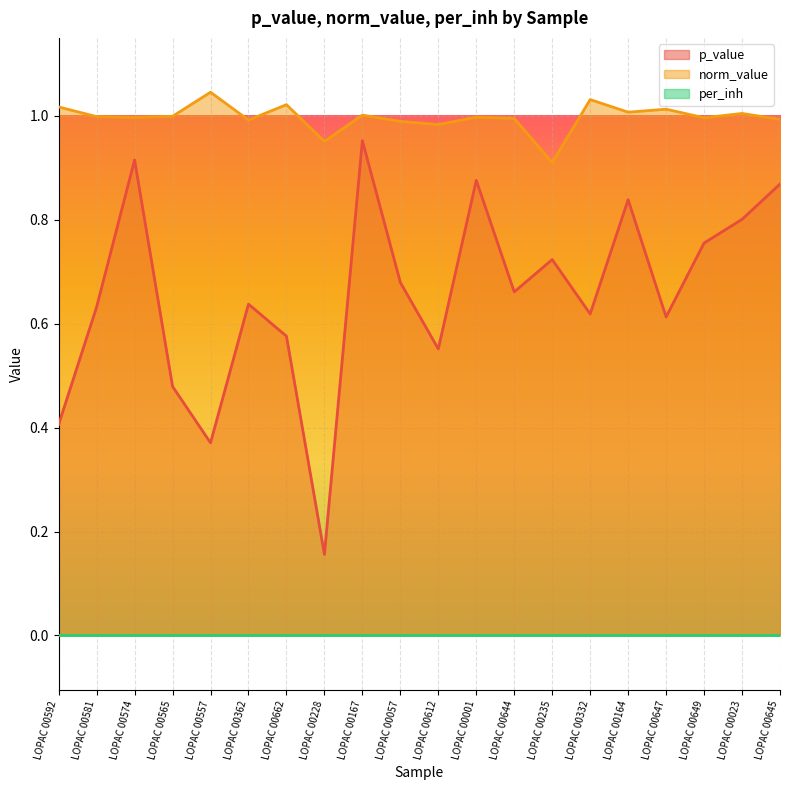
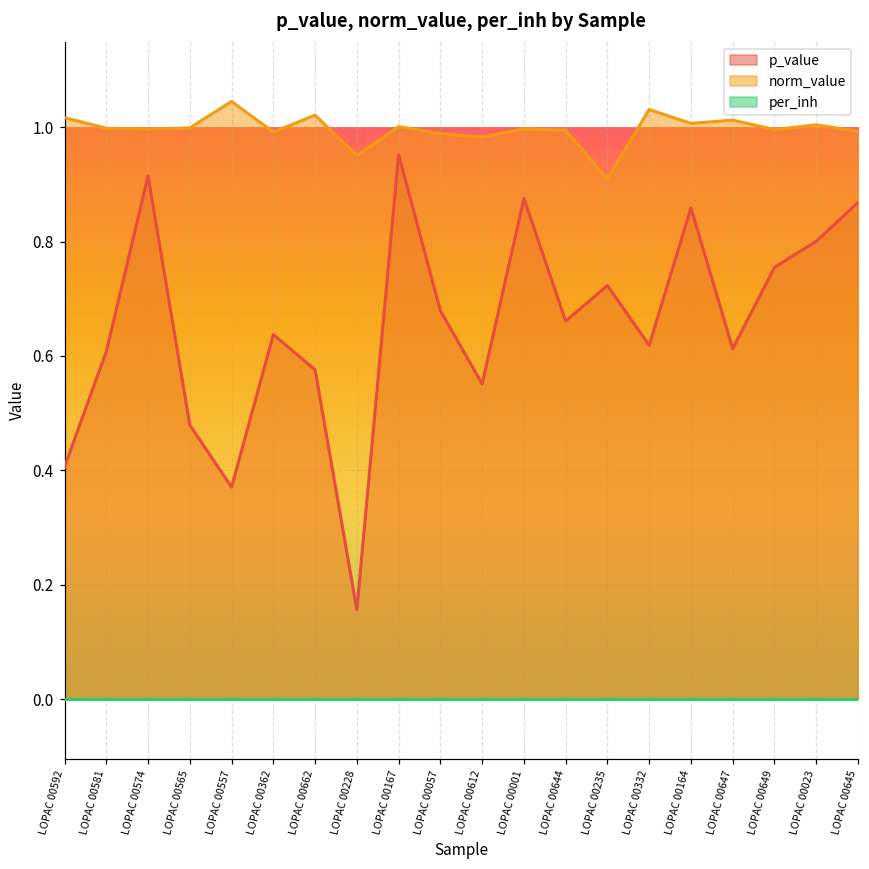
  {
    "p_value": {
      "LOPAC 00592": 0.41,
-     "LOPAC 00581": 0.63,
+     "LOPAC 00581": 0.61,
      "LOPAC 00574": 0.91,
      "LOPAC 00565": 0.48,
      "LOPAC 00557": 0.37,
      "LOPAC 00362": 0.64,
      "LOPAC 00662": 0.58,
      "LOPAC 00228": 0.16,
      "LOPAC 00167": 0.95,
      "LOPAC 00057": 0.68,
      "LOPAC 00612": 0.55,
      "LOPAC 00001": 0.88,
      "LOPAC 00644": 0.66,
      "LOPAC 00235": 0.72,
      "LOPAC 00332": 0.62,
-     "LOPAC 00164": 0.84,
+     "LOPAC 00164": 0.86,
      "LOPAC 00647": 0.61,
      "LOPAC 00649": 0.75,
      "LOPAC 00023": 0.80,
      "LOPAC 00645": 0.87
    },
    "norm_value": {
      "LOPAC 00592": 1.02,
      "LOPAC 00581": 1.00,
      "LOPAC 00574": 1.00,
      "LOPAC 00565": 1.00,
      "LOPAC 00557": 1.05,
      "LOPAC 00362": 0.99,
      "LOPAC 00662": 1.02,
      "LOPAC 00228": 0.95,
      "LOPAC 00167": 1.00,
      "LOPAC 00057": 0.99,
      "LOPAC 00612": 0.98,
      "LOPAC 00001": 1.00,
      "LOPAC 00644": 0.99,
      "LOPAC 00235": 0.91,
      "LOPAC 00332": 1.03,
      "LOPAC 00164": 1.01,
      "LOPAC 00647": 1.01,
      "LOPAC 00649": 1.00,
      "LOPAC 00023": 1.00,
      "LOPAC 00645": 0.99
    },
    "per_inh": {
      "LOPAC 00592": 0.00,
      "LOPAC 00581": 0.00,
      "LOPAC 00574": 0.00,
      "LOPAC 00565": 0.00,
      "LOPAC 00557": 0.00,
      "LOPAC 00362": 0.00,
      "LOPAC 00662": 0.00,
      "LOPAC 00228": 0.00,
      "LOPAC 00167": 0.00,
      "LOPAC 00057": 0.00,
      "LOPAC 00612": 0.00,
      "LOPAC 00001": 0.00,
      "LOPAC 00644": 0.00,
      "LOPAC 00235": 0.00,
      "LOPAC 00332": 0.00,
      "LOPAC 00164": 0.00,
      "LOPAC 00647": 0.00,
      "LOPAC 00649": 0.00,
      "LOPAC 00023": 0.00,
      "LOPAC 00645": 0.00
    }
  }
